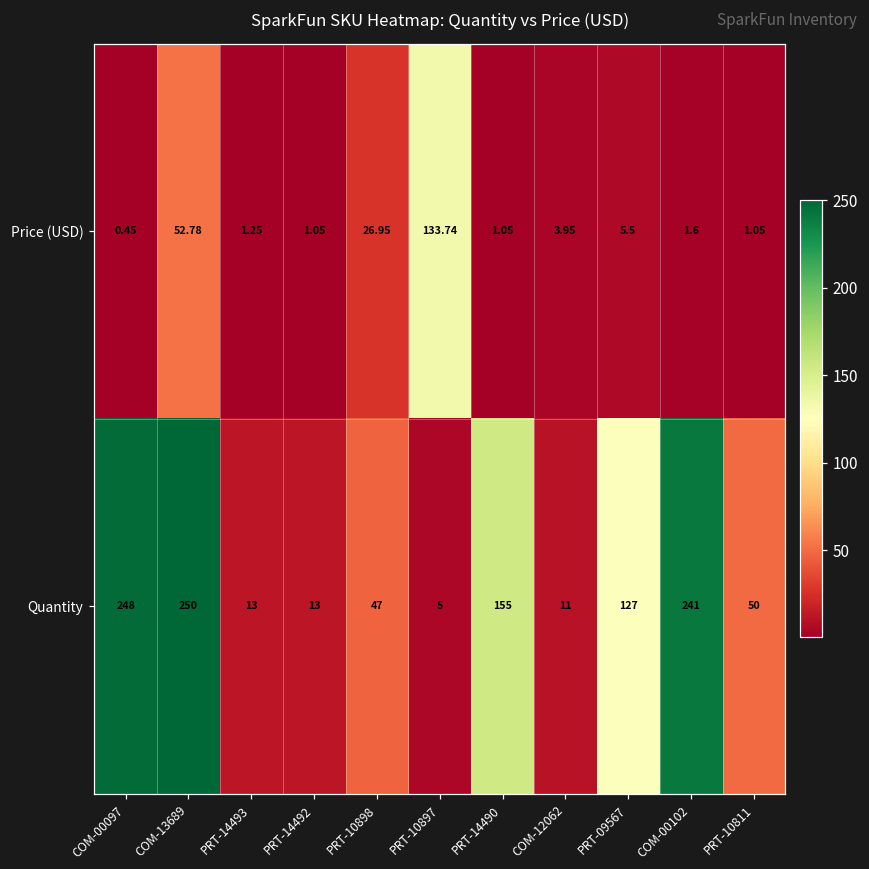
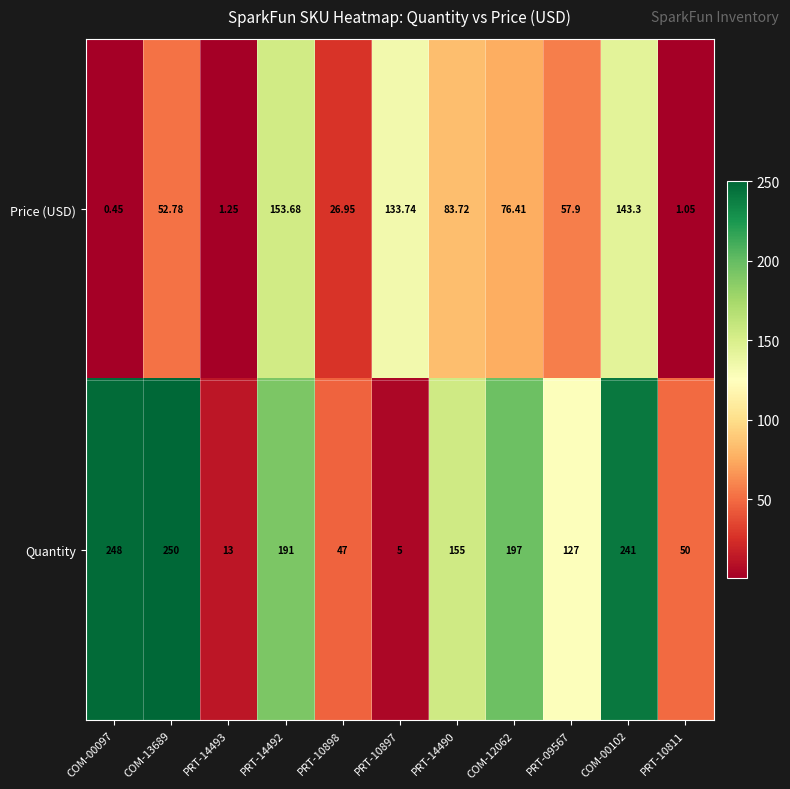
  {
    "Price (USD)": {
      "COM-00097": 0.45,
      "COM-13689": 52.78,
      "PRT-14493": 1.25,
-     "PRT-14492": 1.05,
+     "PRT-14492": 153.68,
      "PRT-10898": 26.95,
      "PRT-10897": 133.74,
-     "PRT-14490": 1.05,
-     "COM-12062": 3.95,
-     "PRT-09567": 5.5,
-     "COM-00102": 1.6,
+     "PRT-14490": 83.72,
+     "COM-12062": 76.41,
+     "PRT-09567": 57.9,
+     "COM-00102": 143.3,
      "PRT-10811": 1.05
    },
    "Quantity": {
      "COM-00097": 248,
      "COM-13689": 250,
      "PRT-14493": 13,
-     "PRT-14492": 13,
+     "PRT-14492": 191,
      "PRT-10898": 47,
      "PRT-10897": 5,
      "PRT-14490": 155,
-     "COM-12062": 11,
+     "COM-12062": 197,
      "PRT-09567": 127,
      "COM-00102": 241,
      "PRT-10811": 50
    }
  }
